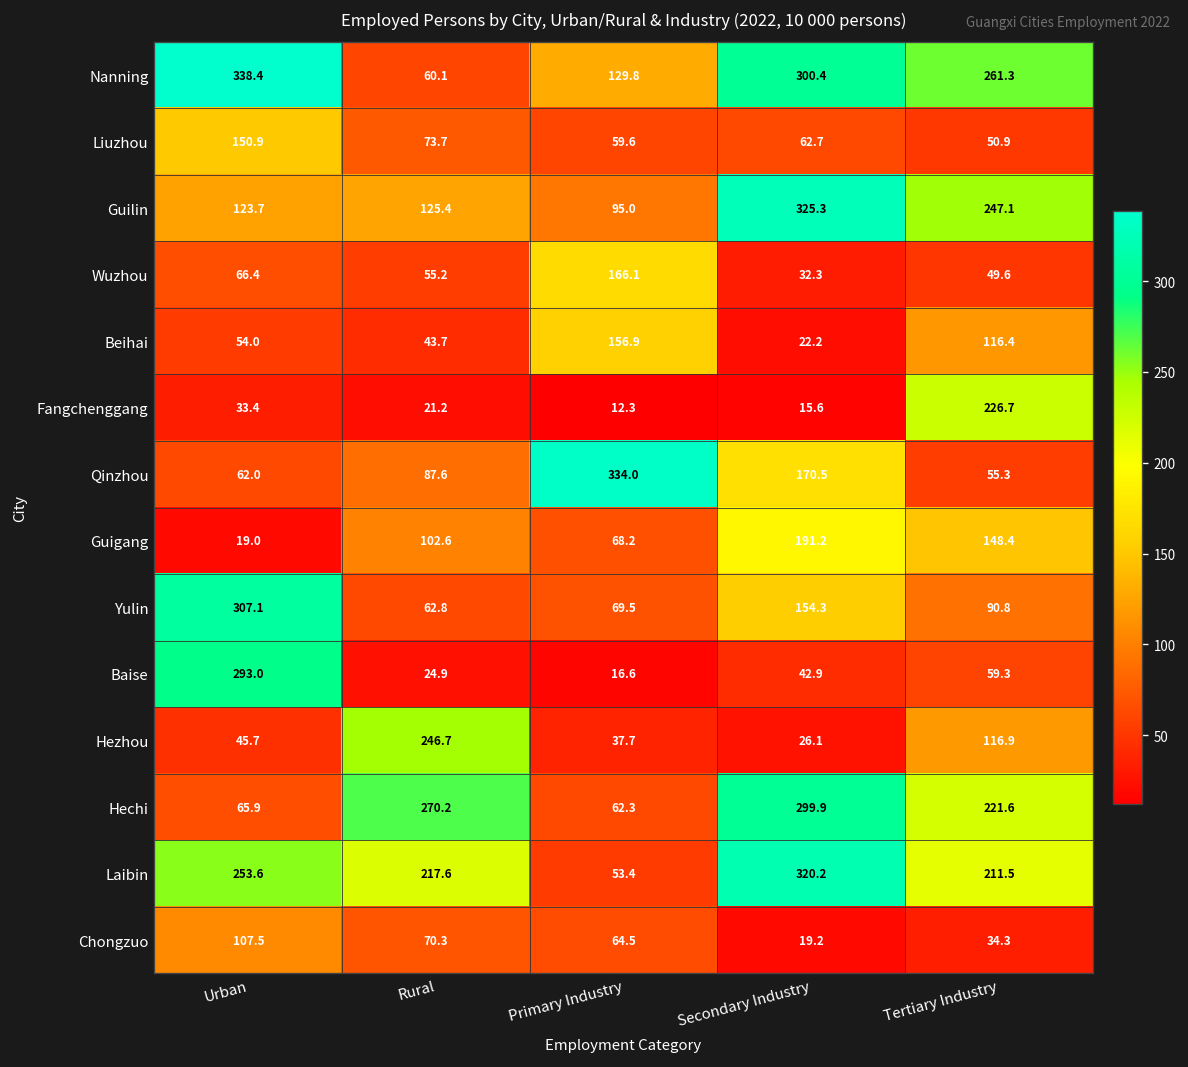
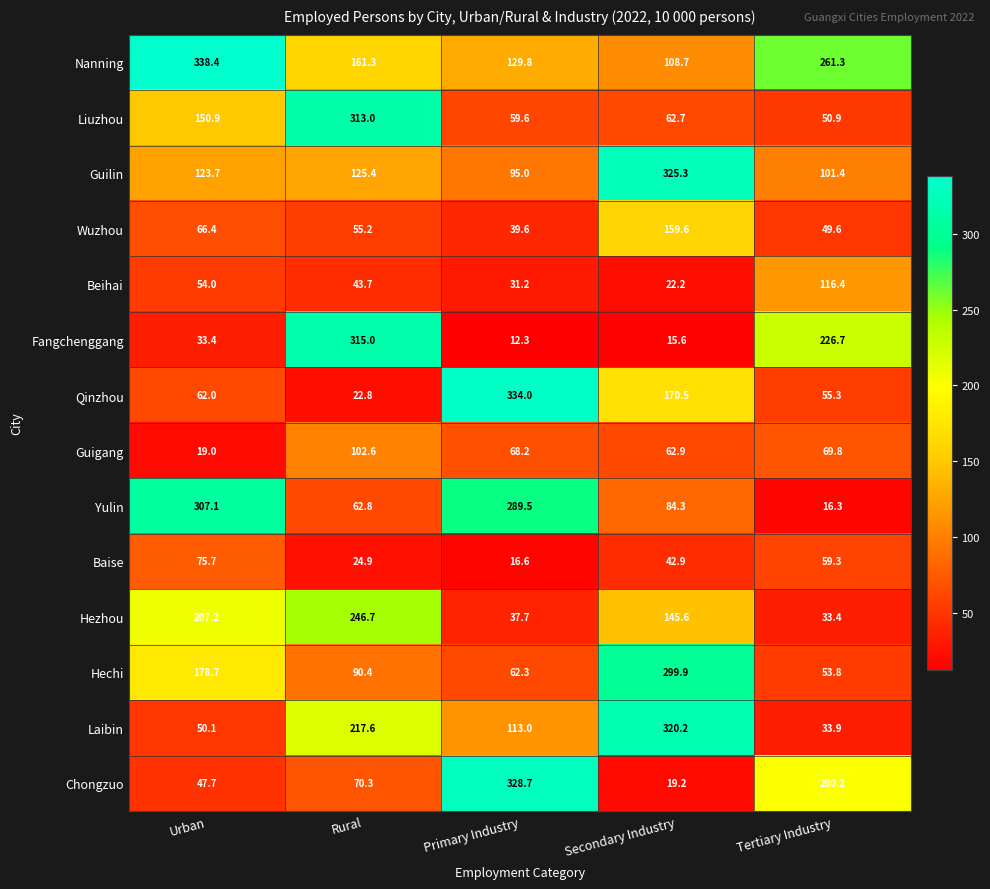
  {
    "Nanning": {
      "Urban": 338.4,
-     "Rural": 60.1,
+     "Rural": 161.3,
      "Primary Industry": 129.8,
-     "Secondary Industry": 300.4,
+     "Secondary Industry": 108.7,
      "Tertiary Industry": 261.3
    },
    "Liuzhou": {
      "Urban": 150.9,
-     "Rural": 73.7,
+     "Rural": 313.0,
      "Primary Industry": 59.6,
      "Secondary Industry": 62.7,
      "Tertiary Industry": 50.9
    },
    "Guilin": {
      "Urban": 123.7,
      "Rural": 125.4,
      "Primary Industry": 95.0,
      "Secondary Industry": 325.3,
-     "Tertiary Industry": 247.1
+     "Tertiary Industry": 101.4
    },
    "Wuzhou": {
      "Urban": 66.4,
      "Rural": 55.2,
-     "Primary Industry": 166.1,
-     "Secondary Industry": 32.3,
+     "Primary Industry": 39.6,
+     "Secondary Industry": 159.6,
      "Tertiary Industry": 49.6
    },
    "Beihai": {
      "Urban": 54.0,
      "Rural": 43.7,
-     "Primary Industry": 156.9,
+     "Primary Industry": 31.2,
      "Secondary Industry": 22.2,
      "Tertiary Industry": 116.4
    },
    "Fangchenggang": {
      "Urban": 33.4,
-     "Rural": 21.2,
+     "Rural": 315.0,
      "Primary Industry": 12.3,
      "Secondary Industry": 15.6,
      "Tertiary Industry": 226.7
    },
    "Qinzhou": {
      "Urban": 62.0,
-     "Rural": 87.6,
+     "Rural": 22.8,
      "Primary Industry": 334.0,
      "Secondary Industry": 170.5,
      "Tertiary Industry": 55.3
    },
    "Guigang": {
      "Urban": 19.0,
      "Rural": 102.6,
      "Primary Industry": 68.2,
-     "Secondary Industry": 191.2,
-     "Tertiary Industry": 148.4
+     "Secondary Industry": 62.9,
+     "Tertiary Industry": 69.8
    },
    "Yulin": {
      "Urban": 307.1,
      "Rural": 62.8,
-     "Primary Industry": 69.5,
-     "Secondary Industry": 154.3,
-     "Tertiary Industry": 90.8
+     "Primary Industry": 289.5,
+     "Secondary Industry": 84.3,
+     "Tertiary Industry": 16.3
    },
    "Baise": {
-     "Urban": 293.0,
+     "Urban": 75.7,
      "Rural": 24.9,
      "Primary Industry": 16.6,
      "Secondary Industry": 42.9,
      "Tertiary Industry": 59.3
    },
    "Hezhou": {
-     "Urban": 45.7,
+     "Urban": 207.2,
      "Rural": 246.7,
      "Primary Industry": 37.7,
-     "Secondary Industry": 26.1,
-     "Tertiary Industry": 116.9
+     "Secondary Industry": 145.6,
+     "Tertiary Industry": 33.4
    },
    "Hechi": {
-     "Urban": 65.9,
-     "Rural": 270.2,
+     "Urban": 178.7,
+     "Rural": 90.4,
      "Primary Industry": 62.3,
      "Secondary Industry": 299.9,
-     "Tertiary Industry": 221.6
+     "Tertiary Industry": 53.8
    },
    "Laibin": {
-     "Urban": 253.6,
+     "Urban": 50.1,
      "Rural": 217.6,
-     "Primary Industry": 53.4,
+     "Primary Industry": 113.0,
      "Secondary Industry": 320.2,
-     "Tertiary Industry": 211.5
+     "Tertiary Industry": 33.9
    },
    "Chongzuo": {
-     "Urban": 107.5,
+     "Urban": 47.7,
      "Rural": 70.3,
-     "Primary Industry": 64.5,
+     "Primary Industry": 328.7,
      "Secondary Industry": 19.2,
-     "Tertiary Industry": 34.3
+     "Tertiary Industry": 200.2
    }
  }
